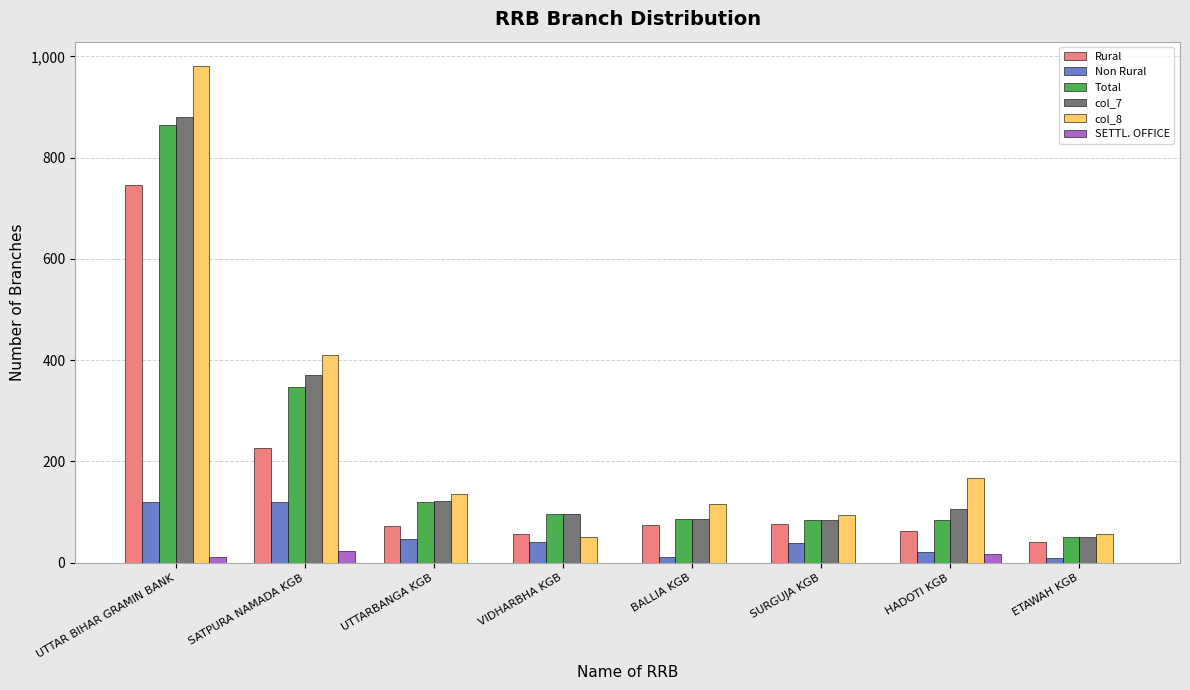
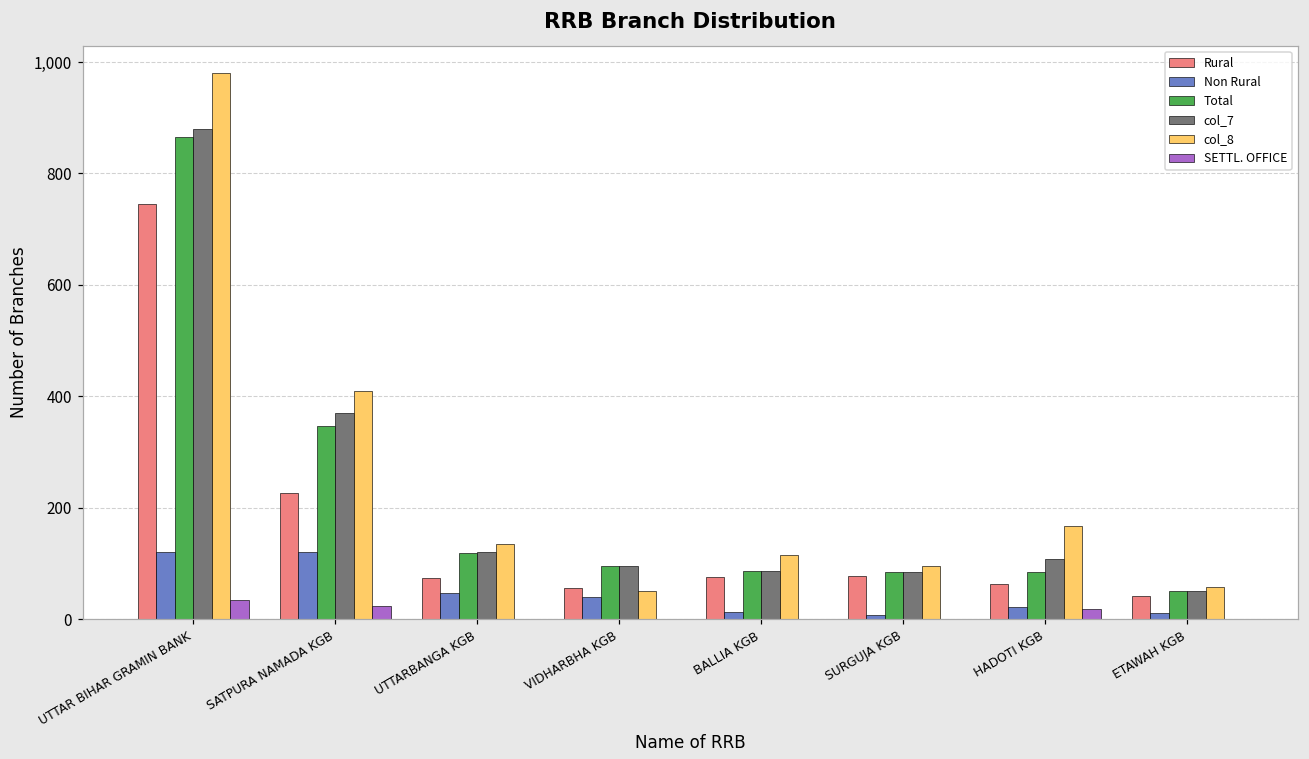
  {
    "Rural": {
      "UTTAR BIHAR GRAMIN BANK": 750,
      "SATPURA NAMADA KGB": 230,
      "UTTARBANGA KGB": 70,
      "VIDHARBHA KGB": 60,
      "BALLIA KGB": 80,
      "SURGUJA KGB": 80,
      "HADOTI KGB": 60,
      "ETAWAH KGB": 40
    },
    "Non Rural": {
      "UTTAR BIHAR GRAMIN BANK": 120,
      "SATPURA NAMADA KGB": 120,
      "UTTARBANGA KGB": 50,
      "VIDHARBHA KGB": 40,
      "BALLIA KGB": 10,
-     "SURGUJA KGB": 40,
+     "SURGUJA KGB": 10,
      "HADOTI KGB": 20,
      "ETAWAH KGB": 10
    },
    "Total": {
      "UTTAR BIHAR GRAMIN BANK": 870,
      "SATPURA NAMADA KGB": 350,
      "UTTARBANGA KGB": 120,
      "VIDHARBHA KGB": 100,
      "BALLIA KGB": 90,
      "SURGUJA KGB": 90,
      "HADOTI KGB": 80,
      "ETAWAH KGB": 50
    },
    "col_7": {
      "UTTAR BIHAR GRAMIN BANK": 880,
      "SATPURA NAMADA KGB": 370,
      "UTTARBANGA KGB": 120,
      "VIDHARBHA KGB": 100,
      "BALLIA KGB": 90,
      "SURGUJA KGB": 90,
      "HADOTI KGB": 110,
      "ETAWAH KGB": 50
    },
    "col_8": {
      "UTTAR BIHAR GRAMIN BANK": 980,
      "SATPURA NAMADA KGB": 410,
      "UTTARBANGA KGB": 130,
      "VIDHARBHA KGB": 50,
      "BALLIA KGB": 120,
      "SURGUJA KGB": 90,
      "HADOTI KGB": 170,
      "ETAWAH KGB": 60
    },
    "SETTL. OFFICE": {
-     "UTTAR BIHAR GRAMIN BANK": 10,
+     "UTTAR BIHAR GRAMIN BANK": 40,
      "SATPURA NAMADA KGB": 20,
      "UTTARBANGA KGB": 0,
      "VIDHARBHA KGB": 0,
      "BALLIA KGB": 0,
      "SURGUJA KGB": 0,
      "HADOTI KGB": 20,
      "ETAWAH KGB": 0
    }
  }
